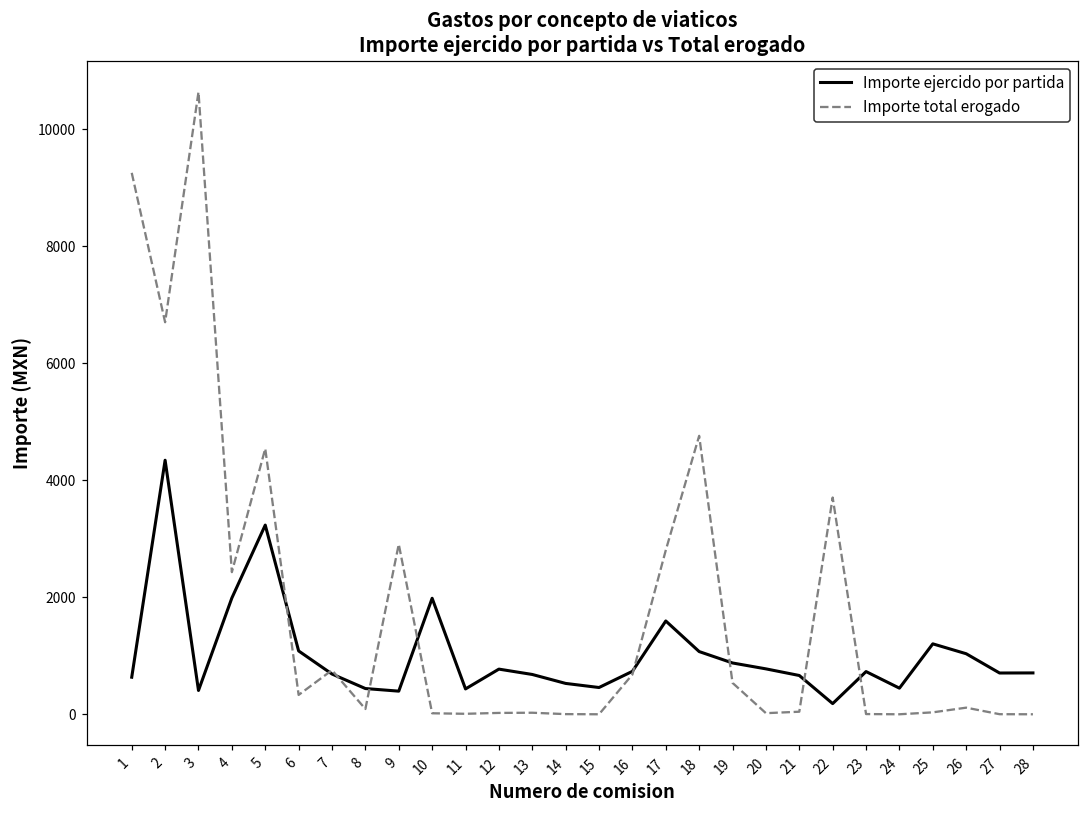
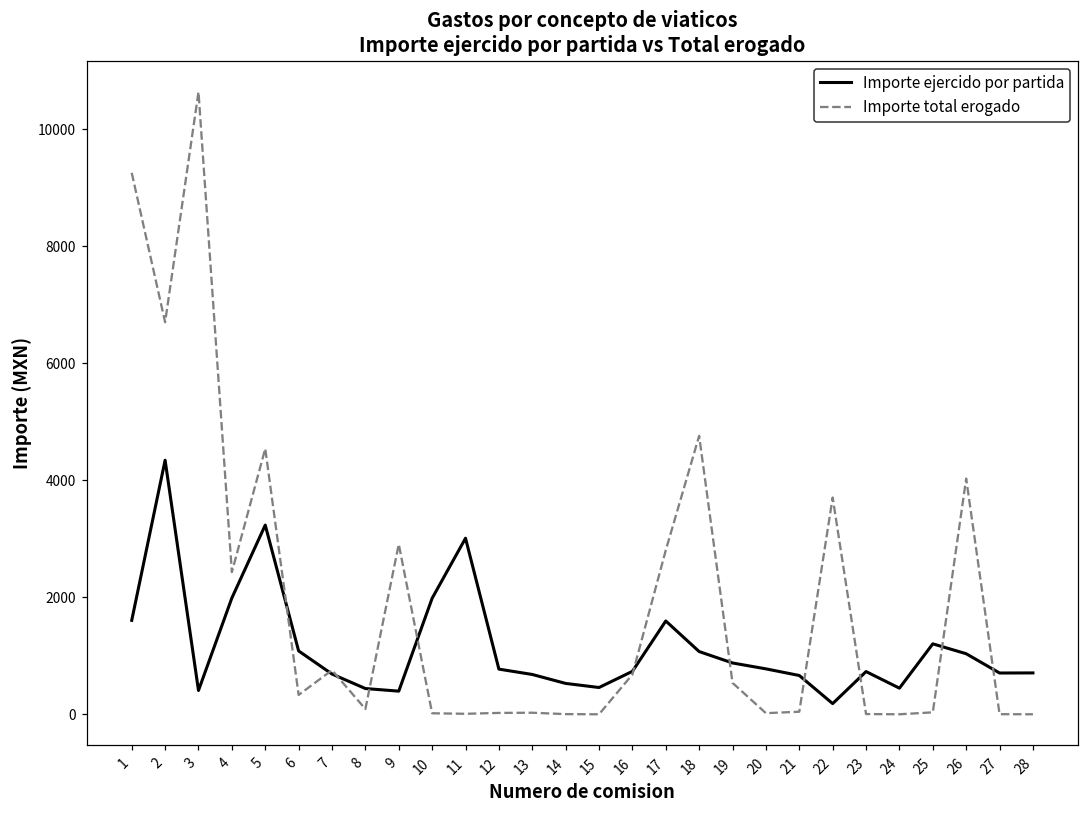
  {
    "Importe ejercido por partida": {
-     "1": 600,
+     "1": 1600,
      "2": 4300,
      "3": 400,
      "4": 2000,
      "5": 3200,
      "6": 1100,
      "7": 700,
      "8": 400,
      "9": 400,
      "10": 2000,
-     "11": 400,
+     "11": 3000,
      "12": 800,
      "13": 700,
      "14": 500,
      "15": 500,
      "16": 700,
      "17": 1600,
      "18": 1100,
      "19": 900,
      "20": 800,
      "21": 700,
      "22": 200,
      "23": 700,
      "24": 400,
      "25": 1200,
      "26": 1000,
      "27": 700,
      "28": 700
    },
    "Importe total erogado": {
      "1": 9300,
      "2": 6700,
      "3": 10600,
      "4": 2400,
      "5": 4500,
      "6": 300,
      "7": 800,
      "8": 100,
      "9": 2900,
      "10": 0,
      "11": 0,
      "12": 0,
      "13": 0,
      "14": 0,
      "15": 0,
      "16": 700,
      "17": 2800,
      "18": 4800,
      "19": 500,
      "20": 0,
      "21": 0,
      "22": 3700,
      "23": 0,
      "24": 0,
      "25": 0,
-     "26": 100,
+     "26": 4000,
      "27": 0,
      "28": 0
    }
  }
